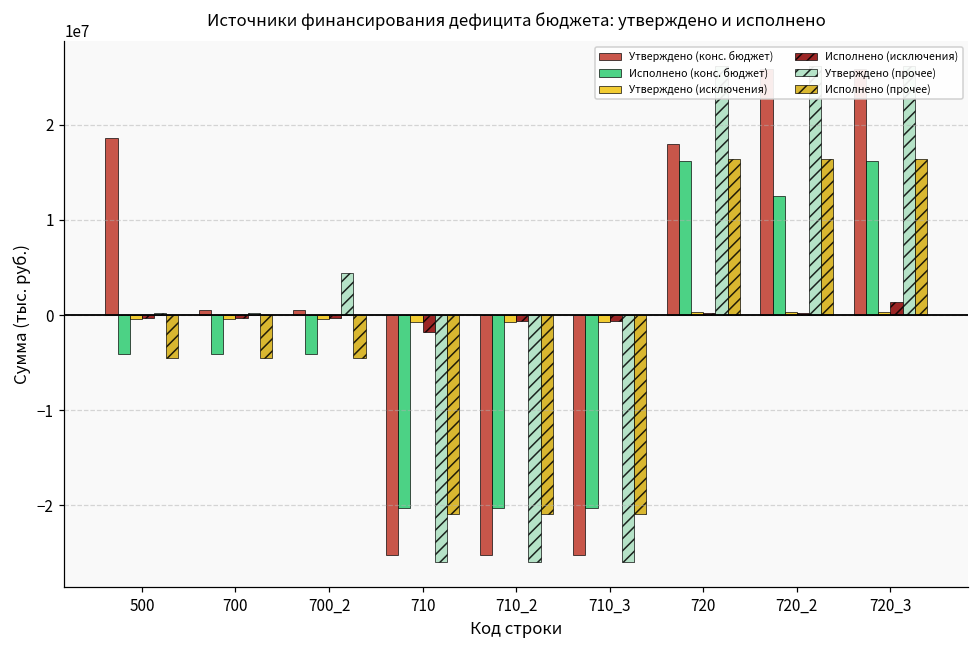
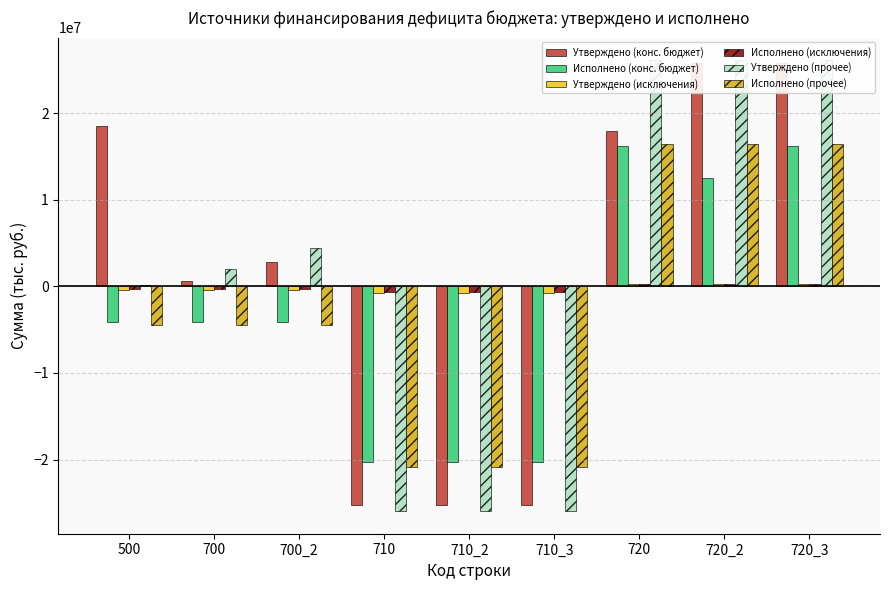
  {
    "Утверждено (конс. бюджет)": {
      "500": 19000000,
      "700": 1000000,
-     "700_2": 1000000,
+     "700_2": 3000000,
      "710": -25000000,
      "710_2": -25000000,
      "710_3": -25000000,
      "720": 18000000
    },
    "Исполнено (конс. бюджет)": {
      "500": -4000000,
      "700": -4000000,
      "700_2": -4000000,
      "710": -20000000,
      "710_2": -20000000,
      "710_3": -20000000,
      "720": 16000000,
      "720_2": 12000000,
      "720_3": 16000000
    },
    "Исполнено (исключения)": {
      "500": 0,
      "700": 0,
      "700_2": 0,
-     "710": -2000000,
+     "710": -1000000,
      "710_2": -1000000,
      "710_3": -1000000,
-     "720_3": 1000000
+     "720_3": 0
    },
    "Утверждено (прочее)": {
-     "700": 0,
+     "700": 2000000,
      "700_2": 4000000,
      "710": -26000000,
      "710_2": -26000000,
      "710_3": -26000000
    }
  }
